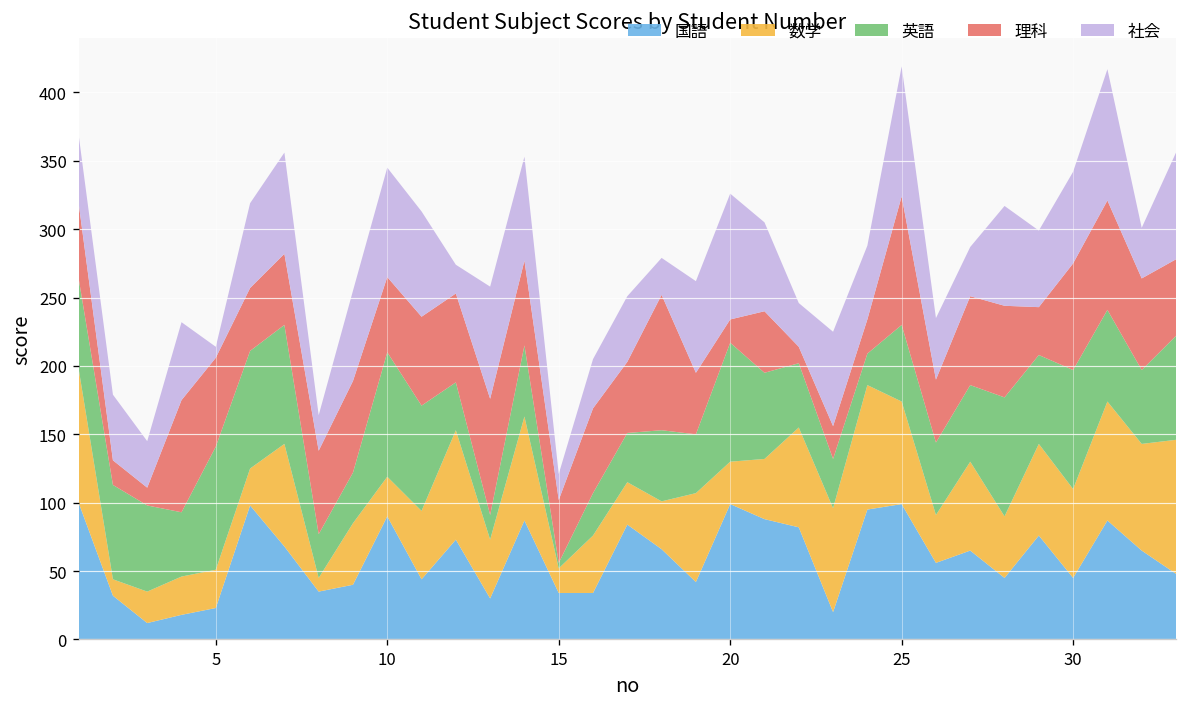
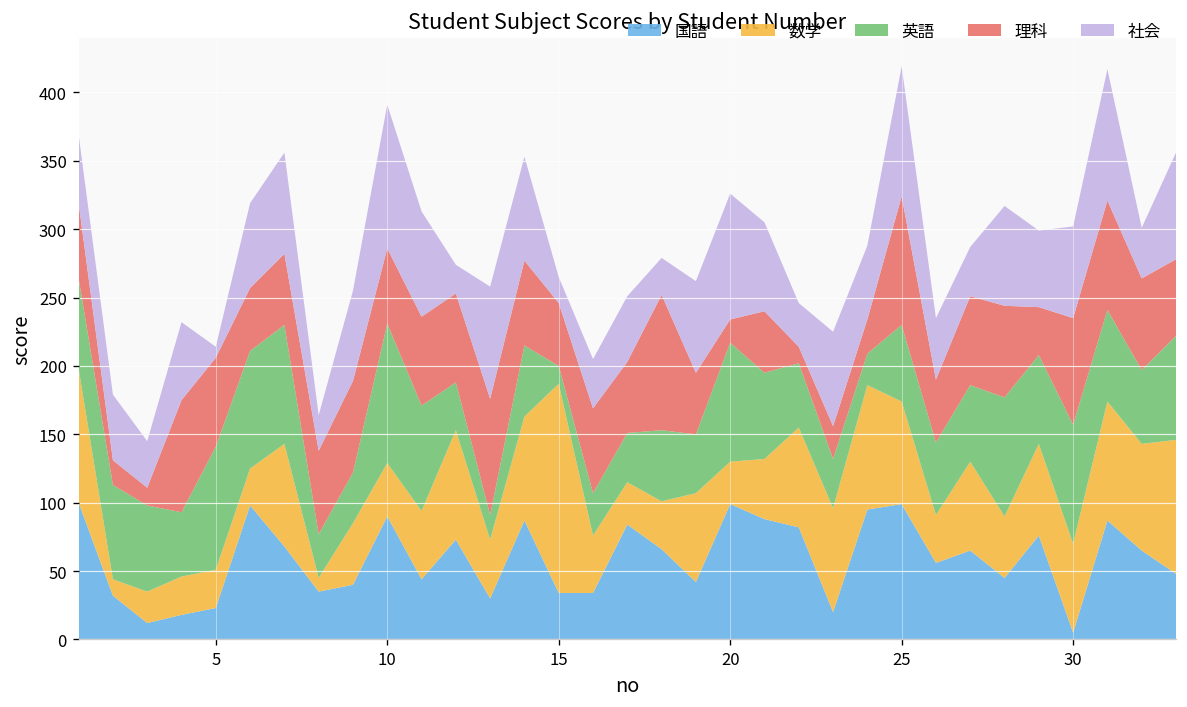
  {
    "国語": {
      "5": 23,
      "10": 90,
      "15": 34,
      "20": 99,
      "25": 99,
-     "30": 45
+     "30": 5
    },
    "数学": {
      "5": 28,
-     "10": 29,
-     "15": 18,
+     "10": 39,
+     "15": 153,
      "20": 31,
      "25": 75,
      "30": 65
    },
    "英語": {
      "5": 90,
-     "10": 91,
-     "15": 4,
+     "10": 102,
+     "15": 13,
      "20": 87,
      "25": 56,
      "30": 87
    },
    "理科": {
      "5": 65,
      "10": 55,
      "15": 46,
      "20": 17,
      "25": 94,
      "30": 78
    },
    "社会": {
      "5": 8,
-     "10": 80,
+     "10": 105,
      "15": 19,
      "20": 92,
      "25": 95,
      "30": 67
    }
  }
